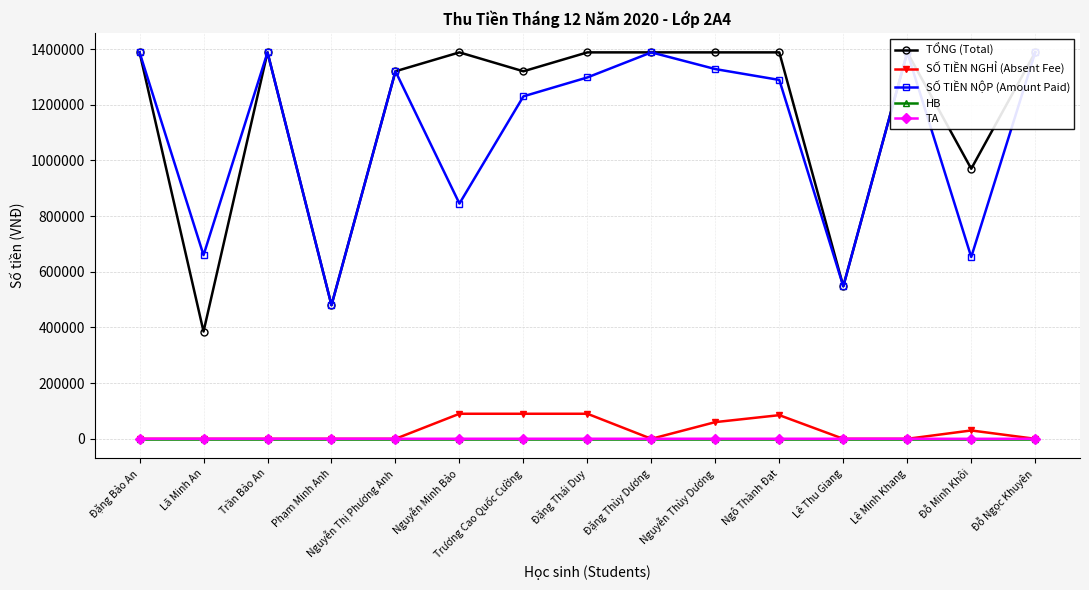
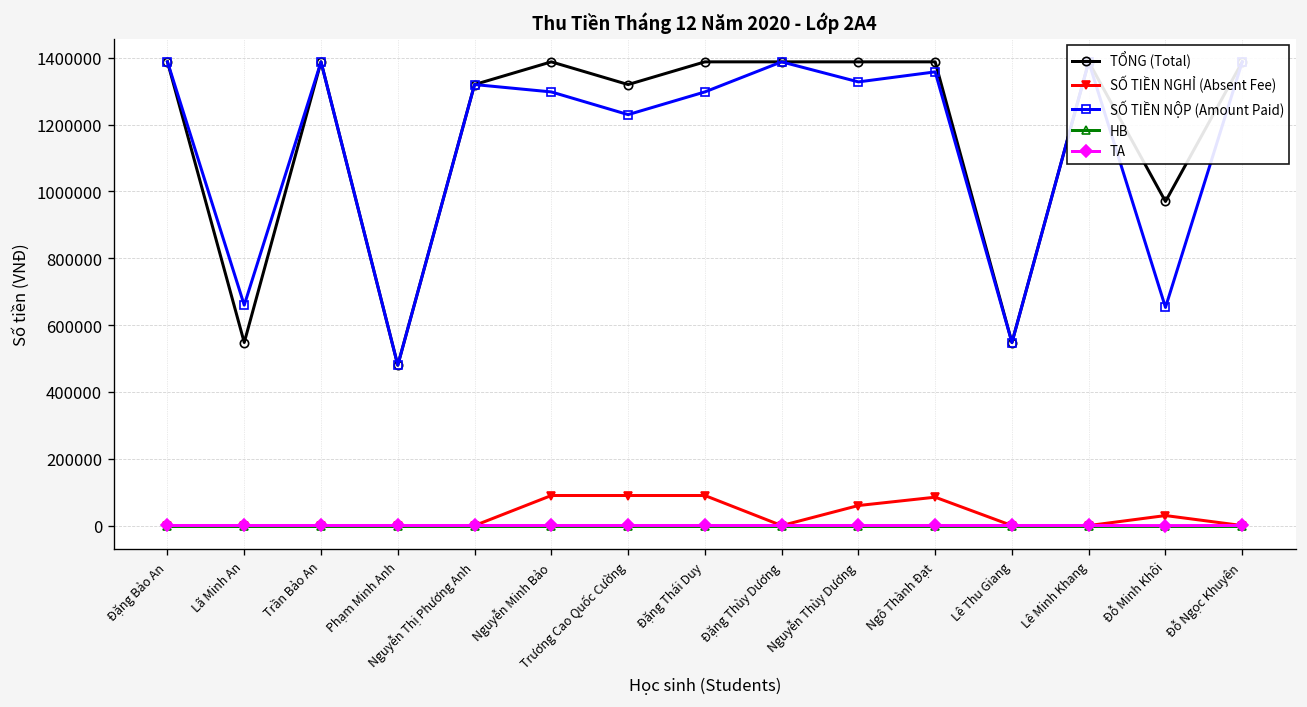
  {
    "TỔNG (Total)": {
-     "Lã Minh An": 390000,
+     "Lã Minh An": 550000,
      "Nguyễn Minh Bảo": 1390000,
      "Trương Cao Quốc Cường": 1320000,
      "Đặng Thái Duy": 1390000,
      "Nguyễn Thùy Dương": 1390000,
      "Ngô Thành Đạt": 1390000,
      "Đỗ Minh Khôi": 970000
    },
    "SỐ TIỀN NGHỈ (Absent Fee)": {
      "Nguyễn Minh Bảo": 90000,
      "Trương Cao Quốc Cường": 90000,
      "Đặng Thái Duy": 90000,
      "Nguyễn Thùy Dương": 60000,
      "Ngô Thành Đạt": 80000,
      "Đỗ Minh Khôi": 30000
    },
    "SỐ TIỀN NỘP (Amount Paid)": {
      "Lã Minh An": 660000,
-     "Nguyễn Minh Bảo": 840000,
+     "Nguyễn Minh Bảo": 1300000,
      "Trương Cao Quốc Cường": 1230000,
      "Đặng Thái Duy": 1300000,
      "Nguyễn Thùy Dương": 1330000,
-     "Ngô Thành Đạt": 1290000,
+     "Ngô Thành Đạt": 1360000,
      "Đỗ Minh Khôi": 650000
    },
    "TA": {
      "Nguyễn Minh Bảo": 0,
      "Trương Cao Quốc Cường": 0,
      "Đặng Thái Duy": 0,
      "Nguyễn Thùy Dương": 0,
      "Ngô Thành Đạt": 0,
      "Đỗ Minh Khôi": 0
    }
  }
